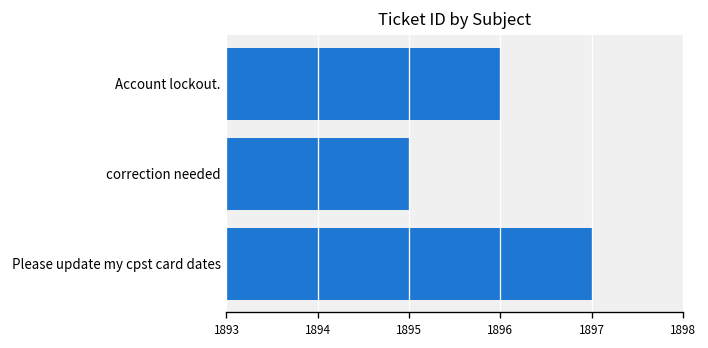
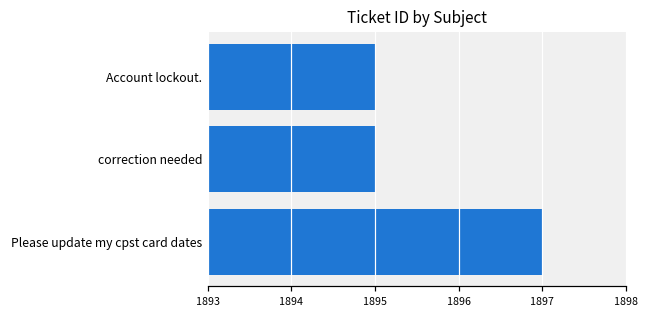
  {
-   "Account lockout.": 1896,
+   "Account lockout.": 1895,
    "correction needed": 1895,
    "Please update my cpst card dates": 1897
  }
